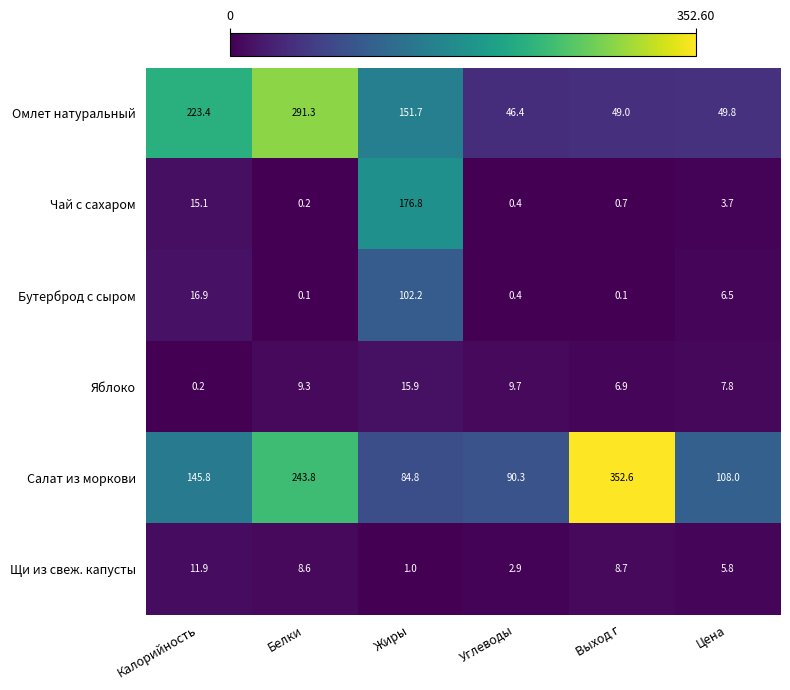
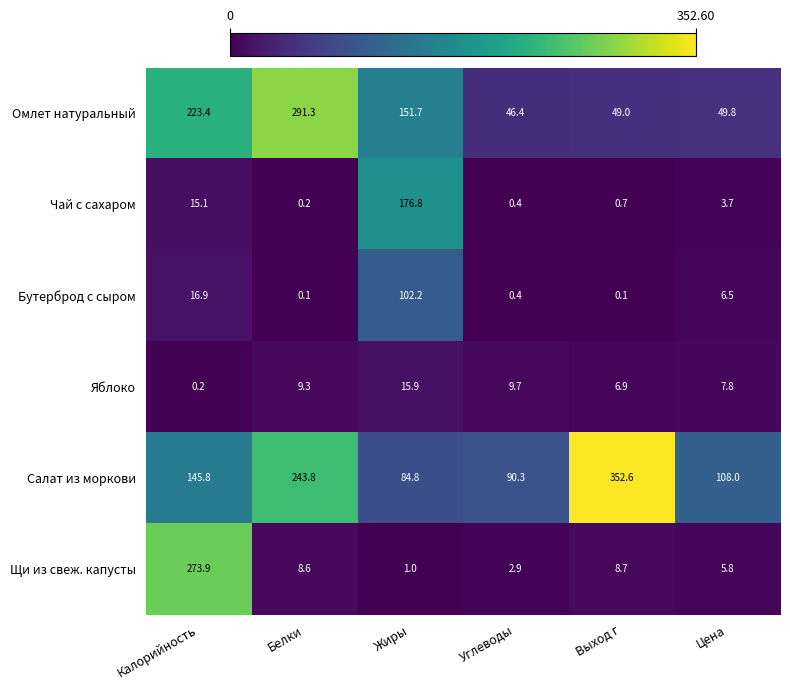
  {
    "Омлет натуральный": {
      "Калорийность": 223.4,
      "Белки": 291.3,
      "Жиры": 151.7,
      "Углеводы": 46.4,
      "Выход г": 49.0,
      "Цена": 49.8
    },
    "Чай с сахаром": {
      "Калорийность": 15.1,
      "Белки": 0.2,
      "Жиры": 176.8,
      "Углеводы": 0.4,
      "Выход г": 0.7,
      "Цена": 3.7
    },
    "Бутерброд с сыром": {
      "Калорийность": 16.9,
      "Белки": 0.1,
      "Жиры": 102.2,
      "Углеводы": 0.4,
      "Выход г": 0.1,
      "Цена": 6.5
    },
    "Яблоко": {
      "Калорийность": 0.2,
      "Белки": 9.3,
      "Жиры": 15.9,
      "Углеводы": 9.7,
      "Выход г": 6.9,
      "Цена": 7.8
    },
    "Салат из моркови": {
      "Калорийность": 145.8,
      "Белки": 243.8,
      "Жиры": 84.8,
      "Углеводы": 90.3,
      "Выход г": 352.6,
      "Цена": 108.0
    },
    "Щи из свеж. капусты": {
-     "Калорийность": 11.9,
+     "Калорийность": 273.9,
      "Белки": 8.6,
      "Жиры": 1.0,
      "Углеводы": 2.9,
      "Выход г": 8.7,
      "Цена": 5.8
    }
  }
